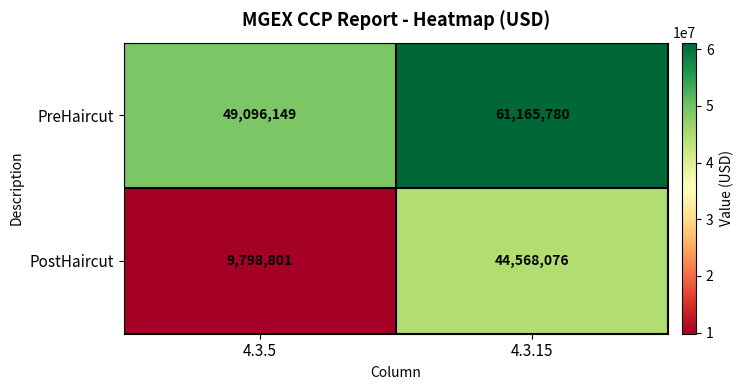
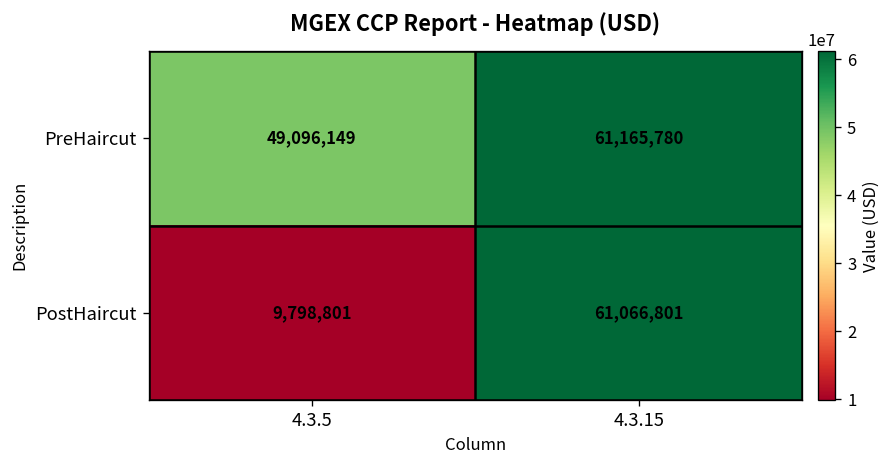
  {
    "PreHaircut": {
      "4.3.5": "49,096,149",
      "4.3.15": "61,165,780"
    },
    "PostHaircut": {
      "4.3.5": "9,798,801",
-     "4.3.15": "44,568,076"
+     "4.3.15": "61,066,801"
    }
  }
